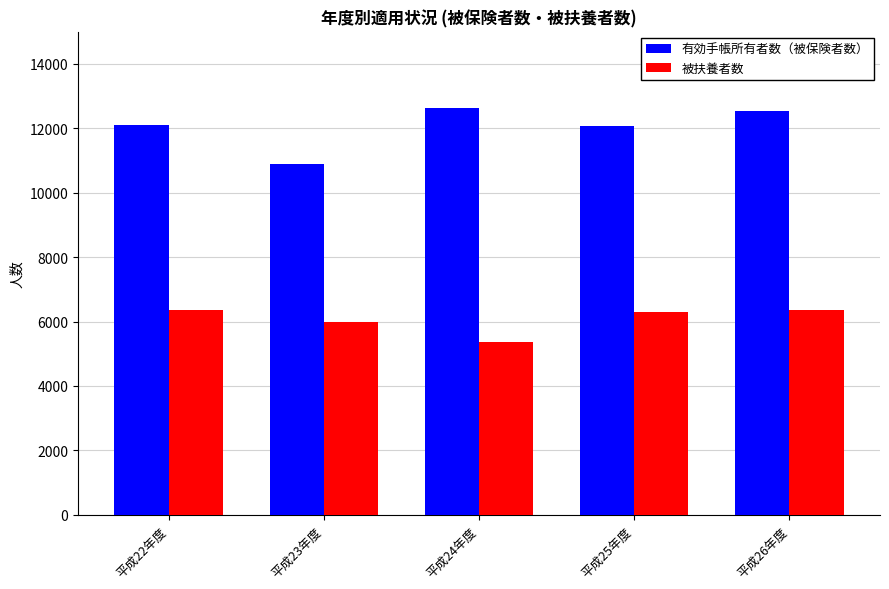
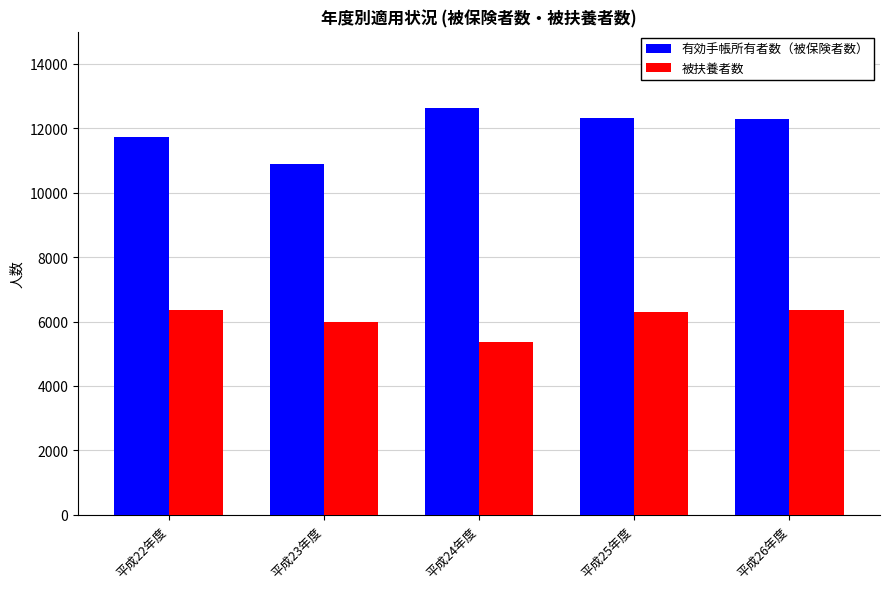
  {
    "有効手帳所有者数（被保険者数）": {
-     "平成22年度": 12100,
+     "平成22年度": 11700,
      "平成23年度": 10900,
      "平成24年度": 12600,
-     "平成25年度": 12100,
-     "平成26年度": 12500
+     "平成25年度": 12300,
+     "平成26年度": 12300
    },
    "被扶養者数": {
      "平成22年度": 6400,
      "平成23年度": 6000,
      "平成24年度": 5300,
      "平成25年度": 6300,
      "平成26年度": 6400
    }
  }
